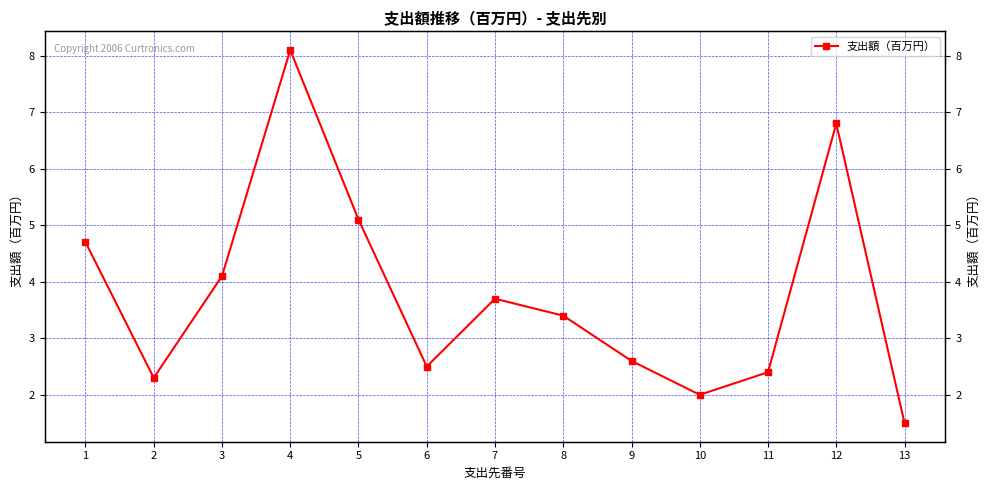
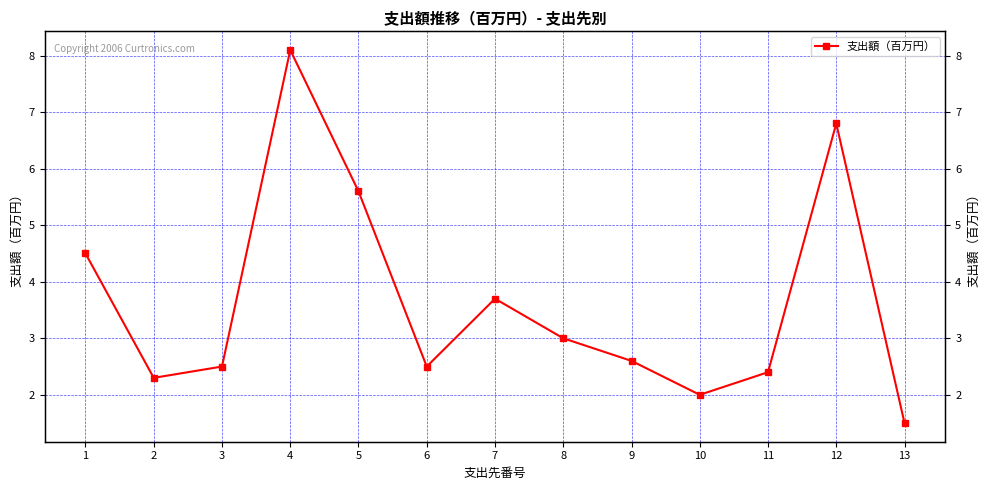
  {
-   "1": 4.7,
+   "1": 4.5,
    "2": 2.3,
-   "3": 4.1,
+   "3": 2.5,
    "4": 8.1,
-   "5": 5.1,
+   "5": 5.6,
    "6": 2.5,
    "7": 3.7,
-   "8": 3.4,
+   "8": 3.0,
    "9": 2.6,
    "10": 2.0,
    "11": 2.4,
    "12": 6.8,
    "13": 1.5
  }
